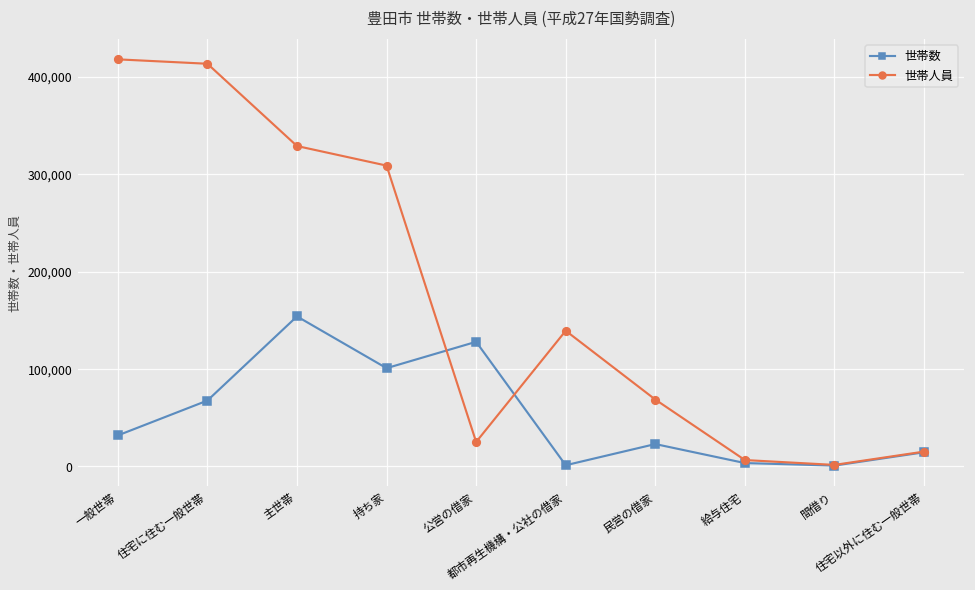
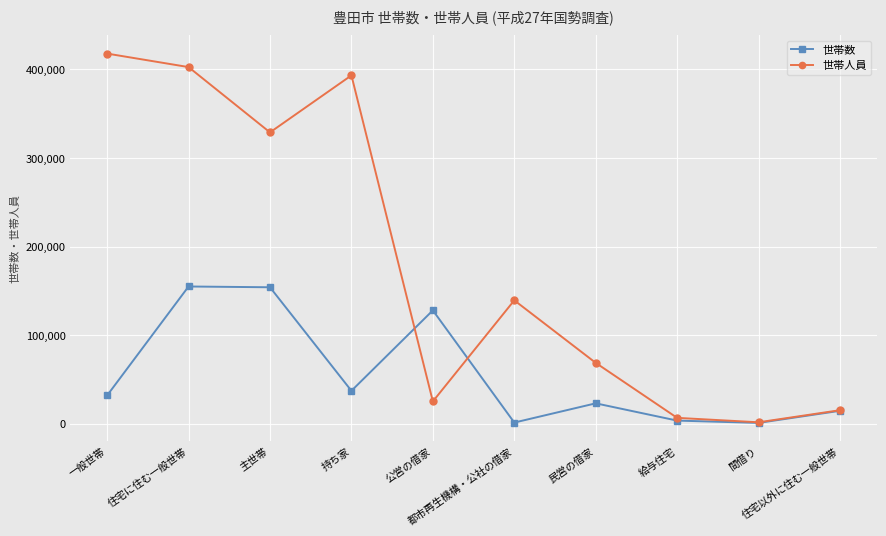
  {
    "世帯数": {
      "一般世帯": "30,000",
-     "住宅に住む一般世帯": "70,000",
+     "住宅に住む一般世帯": "150,000",
      "主世帯": "150,000",
-     "持ち家": "100,000",
+     "持ち家": "40,000",
      "公営の借家": "130,000",
      "都市再生機構・公社の借家": "0",
      "民営の借家": "20,000",
      "給与住宅": "0"
    },
    "世帯人員": {
      "一般世帯": "420,000",
-     "住宅に住む一般世帯": "410,000",
+     "住宅に住む一般世帯": "400,000",
      "主世帯": "330,000",
-     "持ち家": "310,000",
+     "持ち家": "390,000",
      "公営の借家": "30,000",
      "都市再生機構・公社の借家": "140,000",
      "民営の借家": "70,000",
      "給与住宅": "10,000"
    }
  }
